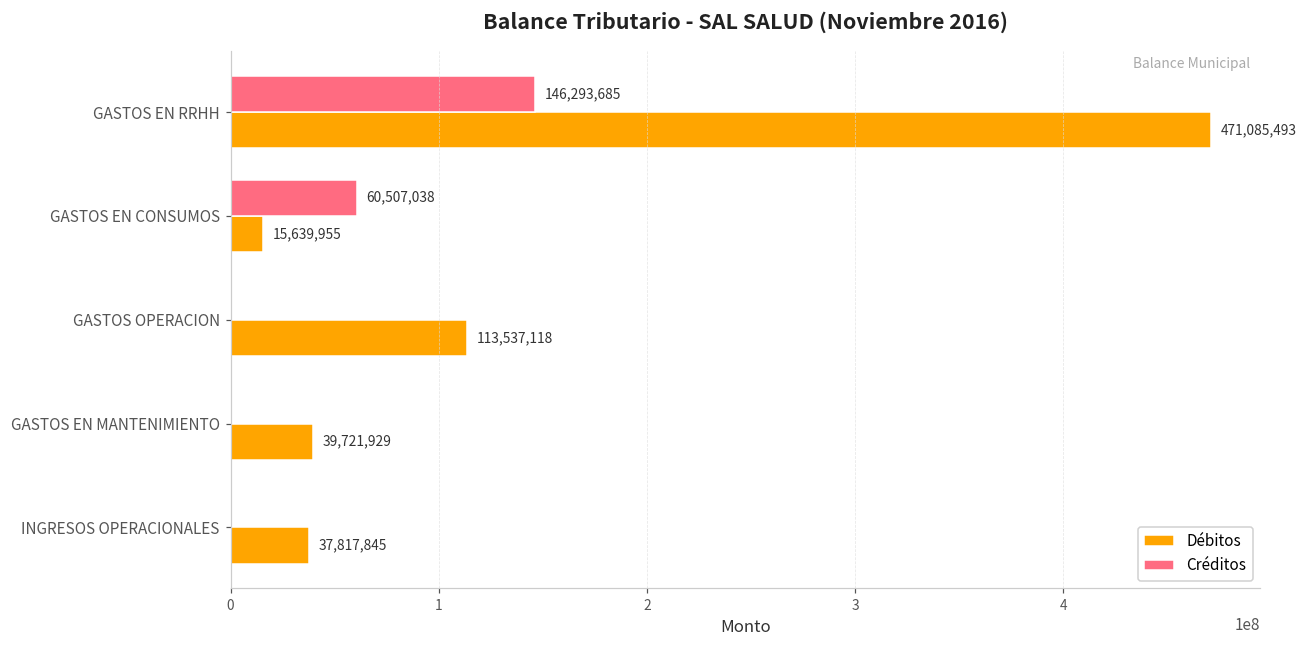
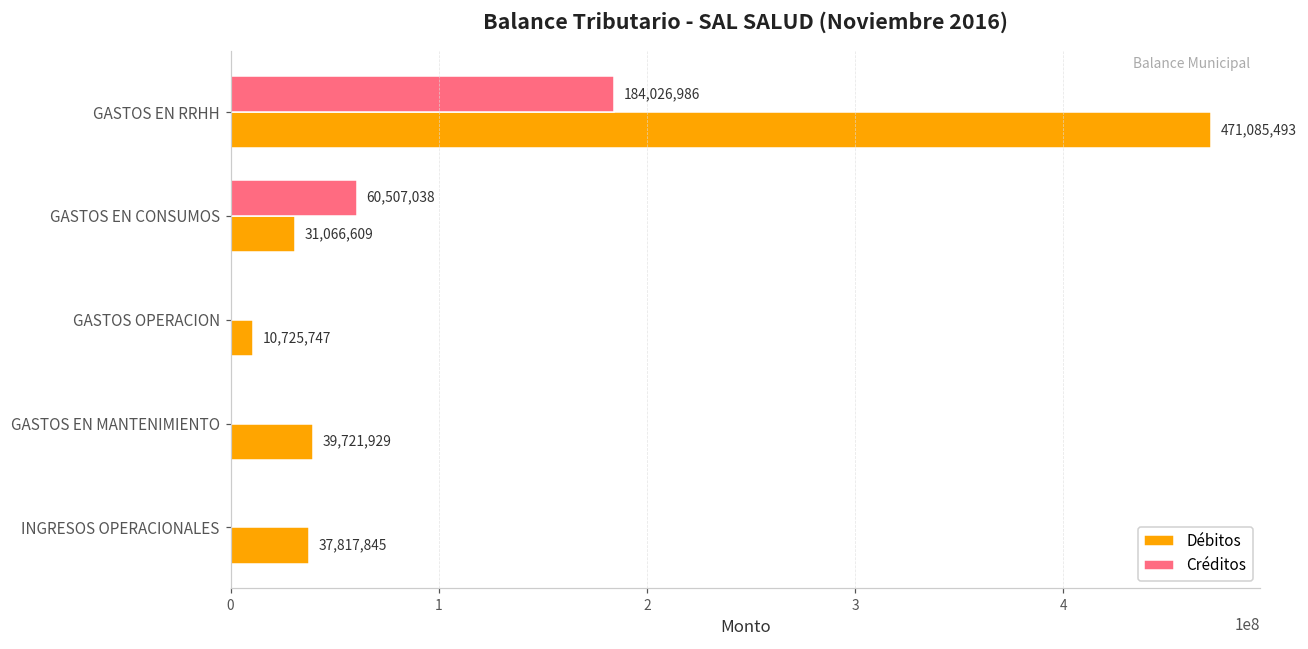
  {
    "Débitos": {
      "GASTOS EN RRHH": "471,085,493",
-     "GASTOS EN CONSUMOS": "15,639,955",
-     "GASTOS OPERACION": "113,537,118",
+     "GASTOS EN CONSUMOS": "31,066,609",
+     "GASTOS OPERACION": "10,725,747",
      "GASTOS EN MANTENIMIENTO": "39,721,929",
      "INGRESOS OPERACIONALES": "37,817,845"
    },
    "Créditos": {
-     "GASTOS EN RRHH": "146,293,685",
+     "GASTOS EN RRHH": "184,026,986",
      "GASTOS EN CONSUMOS": "60,507,038"
    }
  }
